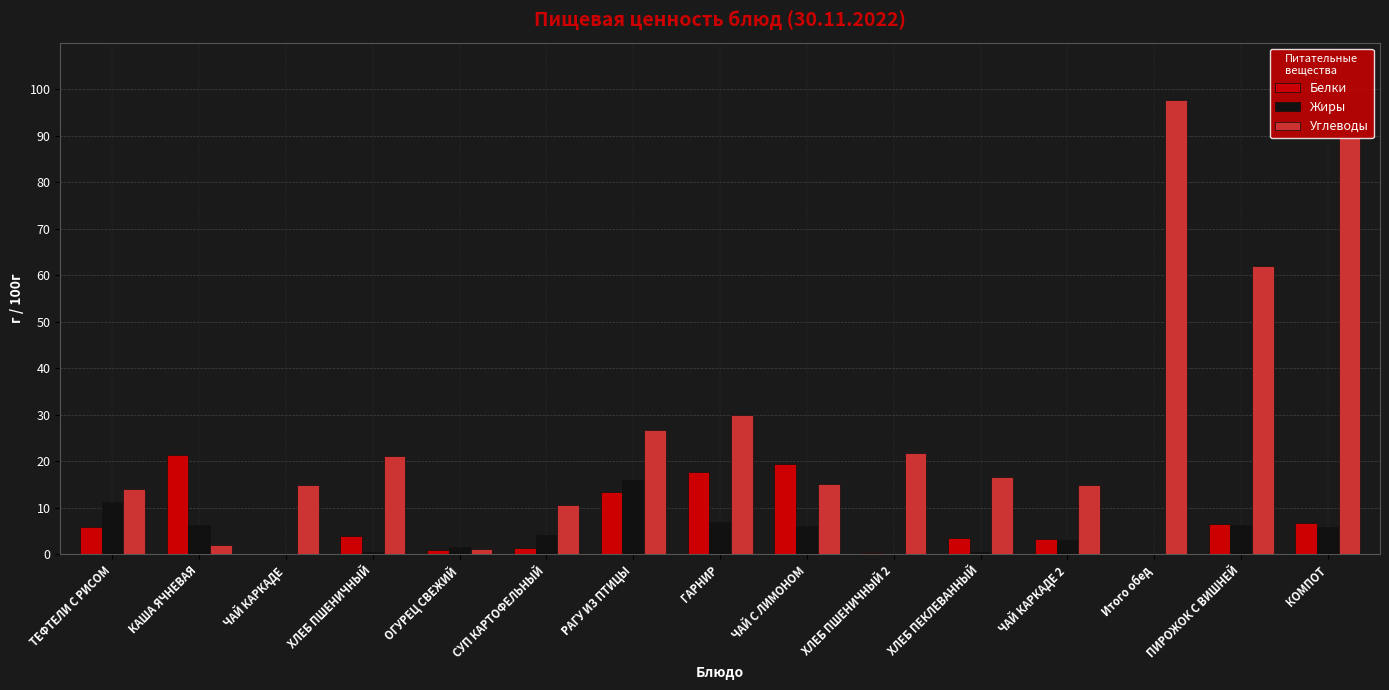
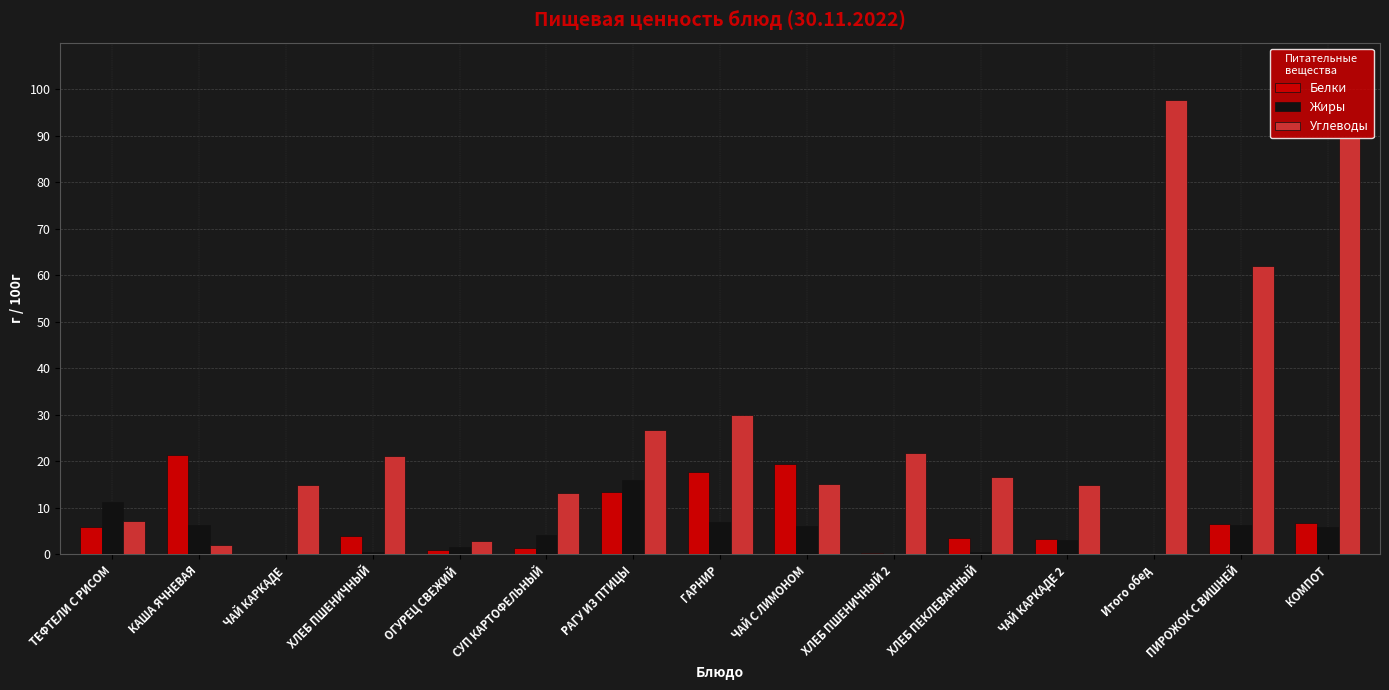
  {
    "Белки": {
      "ТЕФТЕЛИ С РИСОМ": 6,
      "КАША ЯЧНЕВАЯ": 21,
      "ХЛЕБ ПШЕНИЧНЫЙ": 4,
      "ОГУРЕЦ СВЕЖИЙ": 1,
      "СУП КАРТОФЕЛЬНЫЙ": 1,
      "РАГУ ИЗ ПТИЦЫ": 13,
      "ГАРНИР": 18,
      "ЧАЙ С ЛИМОНОМ": 20,
      "ХЛЕБ ПЕКЛЕВАННЫЙ": 4,
      "ЧАЙ КАРКАДЕ 2": 3,
      "ПИРОЖОК С ВИШНЕЙ": 6,
      "КОМПОТ": 7
    },
    "Жиры": {
      "ТЕФТЕЛИ С РИСОМ": 11,
      "КАША ЯЧНЕВАЯ": 6,
      "ЧАЙ КАРКАДЕ": 0,
      "ОГУРЕЦ СВЕЖИЙ": 2,
      "СУП КАРТОФЕЛЬНЫЙ": 4,
      "РАГУ ИЗ ПТИЦЫ": 16,
      "ГАРНИР": 7,
      "ЧАЙ С ЛИМОНОМ": 6,
      "ХЛЕБ ПШЕНИЧНЫЙ 2": 0,
      "ЧАЙ КАРКАДЕ 2": 3,
      "Итого обед": 0,
      "ПИРОЖОК С ВИШНЕЙ": 6,
      "КОМПОТ": 6
    },
    "Углеводы": {
-     "ТЕФТЕЛИ С РИСОМ": 14,
+     "ТЕФТЕЛИ С РИСОМ": 7,
      "КАША ЯЧНЕВАЯ": 2,
      "ЧАЙ КАРКАДЕ": 15,
      "ХЛЕБ ПШЕНИЧНЫЙ": 21,
-     "ОГУРЕЦ СВЕЖИЙ": 1,
-     "СУП КАРТОФЕЛЬНЫЙ": 11,
+     "ОГУРЕЦ СВЕЖИЙ": 3,
+     "СУП КАРТОФЕЛЬНЫЙ": 13,
      "РАГУ ИЗ ПТИЦЫ": 27,
      "ГАРНИР": 30,
      "ЧАЙ С ЛИМОНОМ": 15,
      "ХЛЕБ ПШЕНИЧНЫЙ 2": 22,
      "ХЛЕБ ПЕКЛЕВАННЫЙ": 17,
      "ЧАЙ КАРКАДЕ 2": 15,
      "Итого обед": 98,
      "ПИРОЖОК С ВИШНЕЙ": 62
    }
  }
